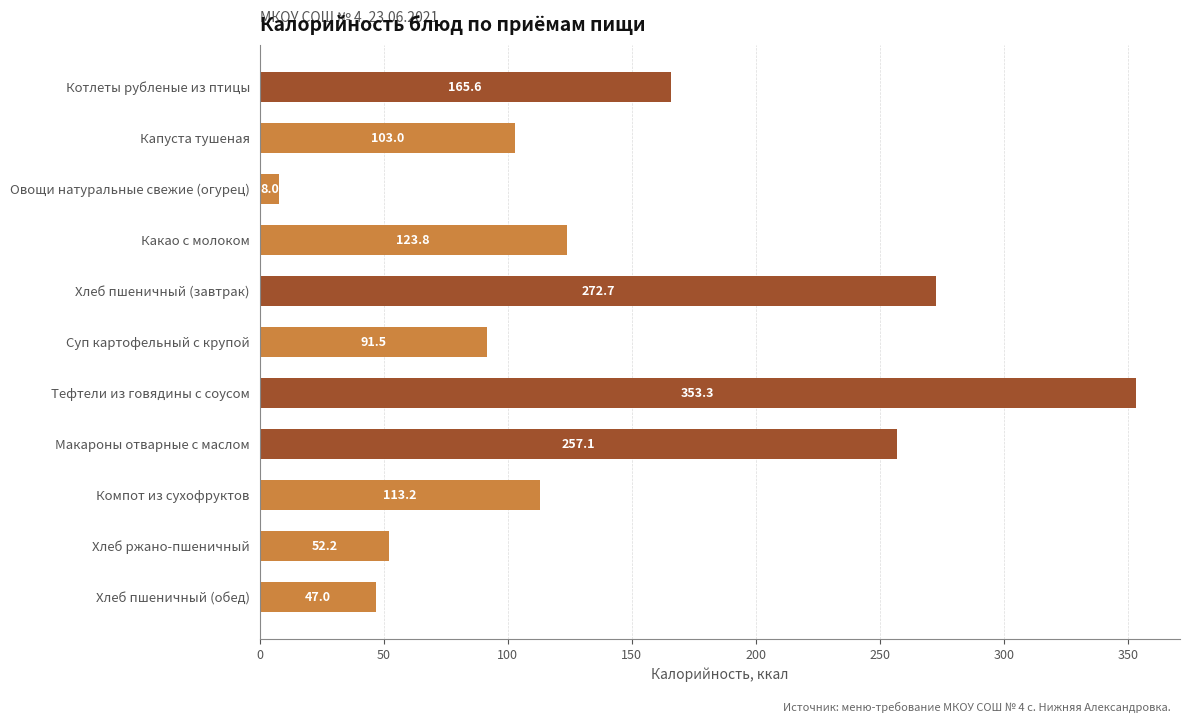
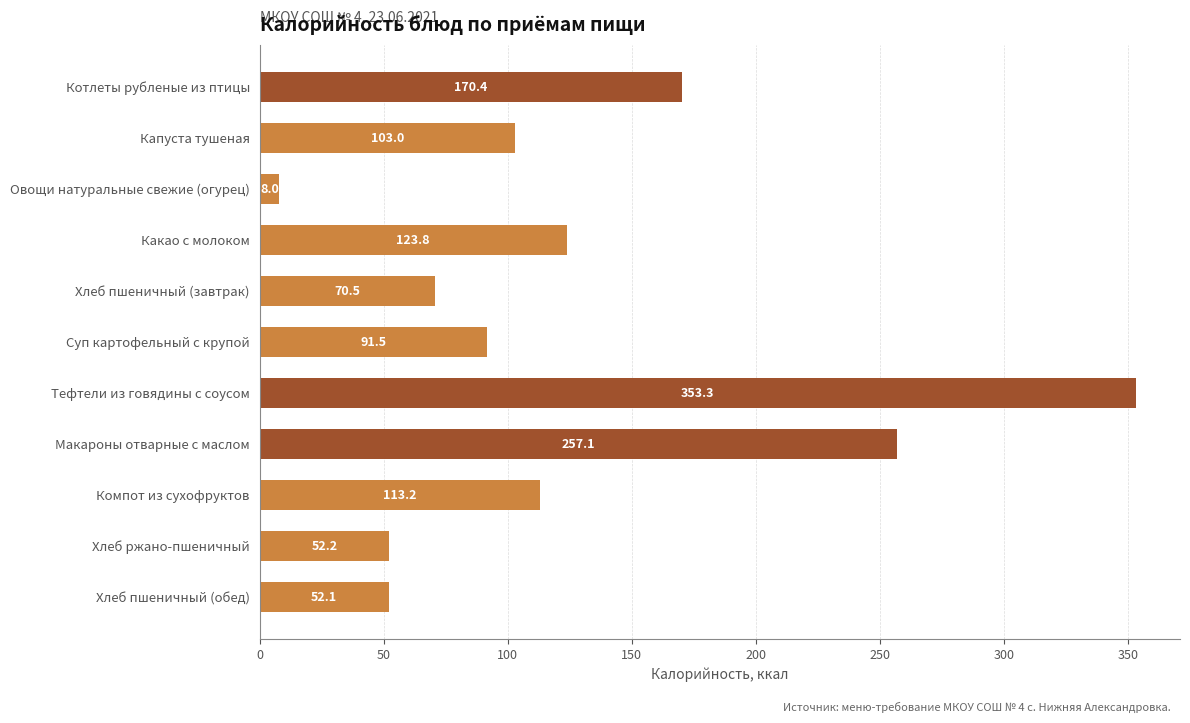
  {
-   "Котлеты рубленые из птицы": 165.6,
+   "Котлеты рубленые из птицы": 170.4,
    "Капуста тушеная": 103.0,
    "Овощи натуральные свежие (огурец)": 8.0,
    "Какао с молоком": 123.8,
-   "Хлеб пшеничный (завтрак)": 272.7,
+   "Хлеб пшеничный (завтрак)": 70.5,
    "Суп картофельный с крупой": 91.5,
    "Тефтели из говядины с соусом": 353.3,
    "Макароны отварные с маслом": 257.1,
    "Компот из сухофруктов": 113.2,
    "Хлеб ржано-пшеничный": 52.2,
-   "Хлеб пшеничный (обед)": 47.0
+   "Хлеб пшеничный (обед)": 52.1
  }
